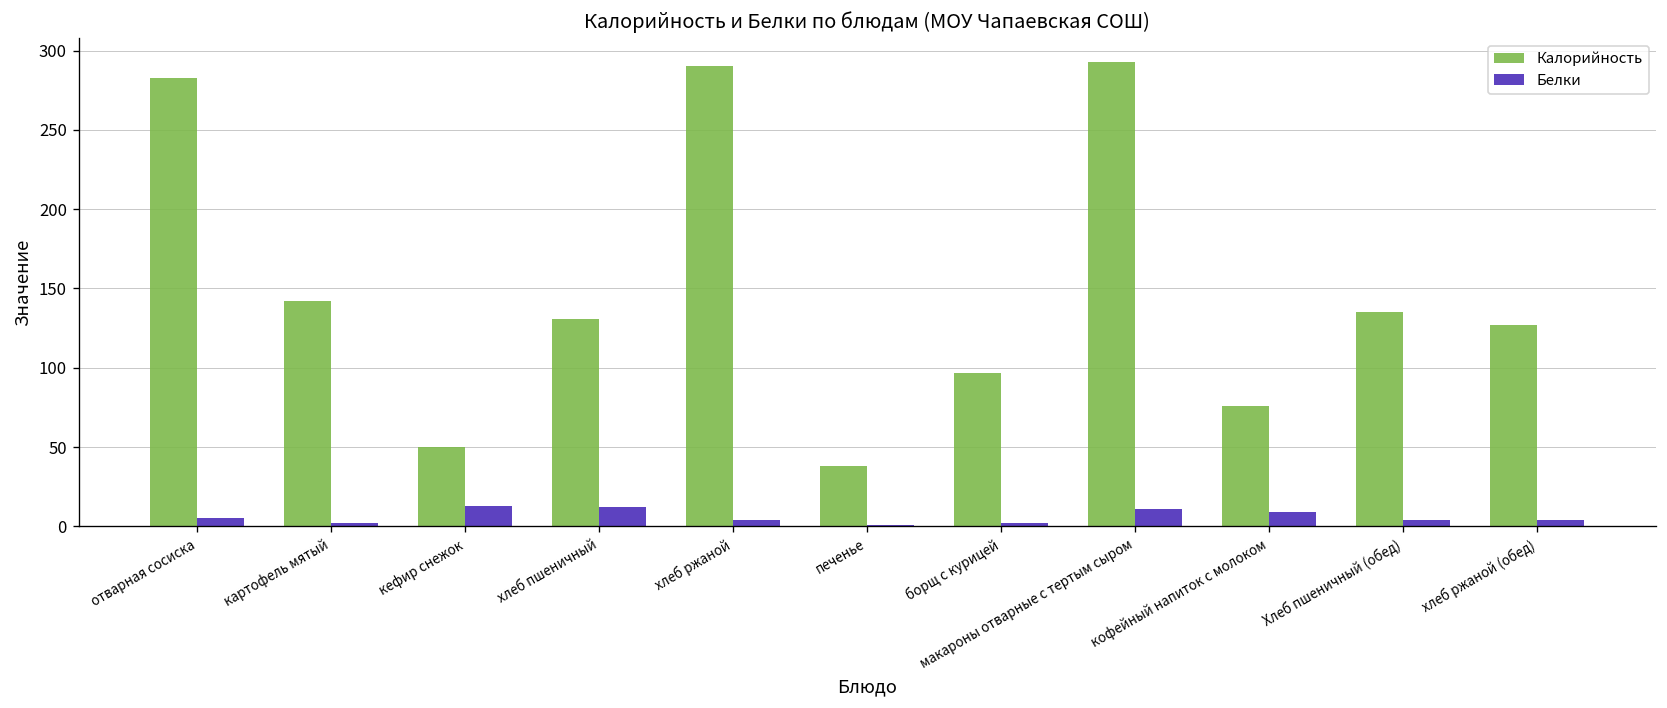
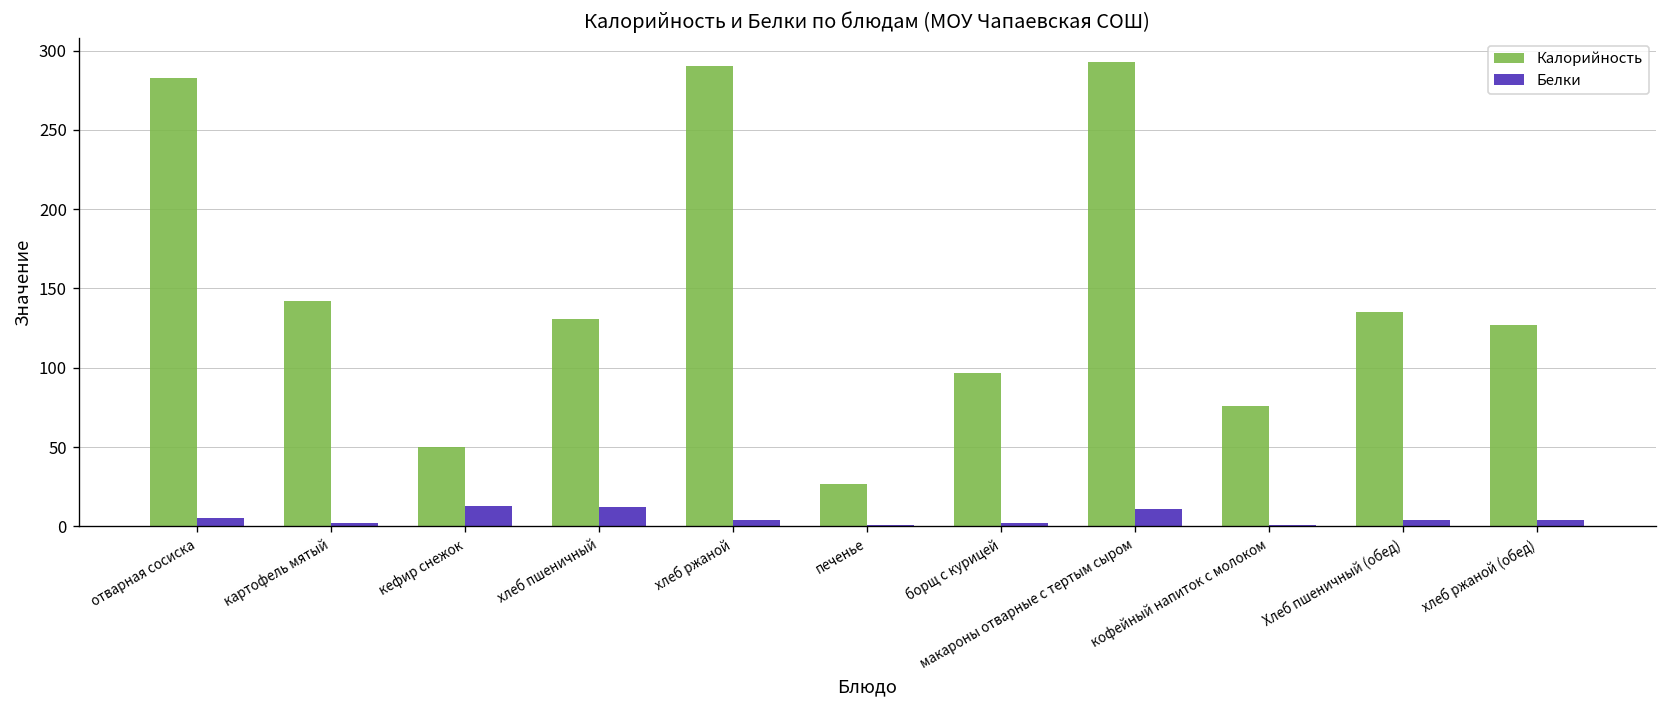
  {
    "Калорийность": {
      "отварная сосиска": 283,
      "картофель мятый": 142,
      "кефир снежок": 50,
      "хлеб пшеничный": 131,
      "хлеб ржаной": 290,
-     "печенье": 38,
+     "печенье": 27,
      "борщ с курицей": 97,
      "макароны отварные с тертым сыром": 293,
      "кофейный напиток с молоком": 76,
      "Хлеб пшеничный (обед)": 135,
      "хлеб ржаной (обед)": 127
    },
    "Белки": {
      "отварная сосиска": 5,
      "картофель мятый": 2,
      "кефир снежок": 13,
      "хлеб пшеничный": 12,
      "хлеб ржаной": 4,
      "борщ с курицей": 2,
      "макароны отварные с тертым сыром": 11,
-     "кофейный напиток с молоком": 9,
+     "кофейный напиток с молоком": 1,
      "Хлеб пшеничный (обед)": 4,
      "хлеб ржаной (обед)": 4
    }
  }
